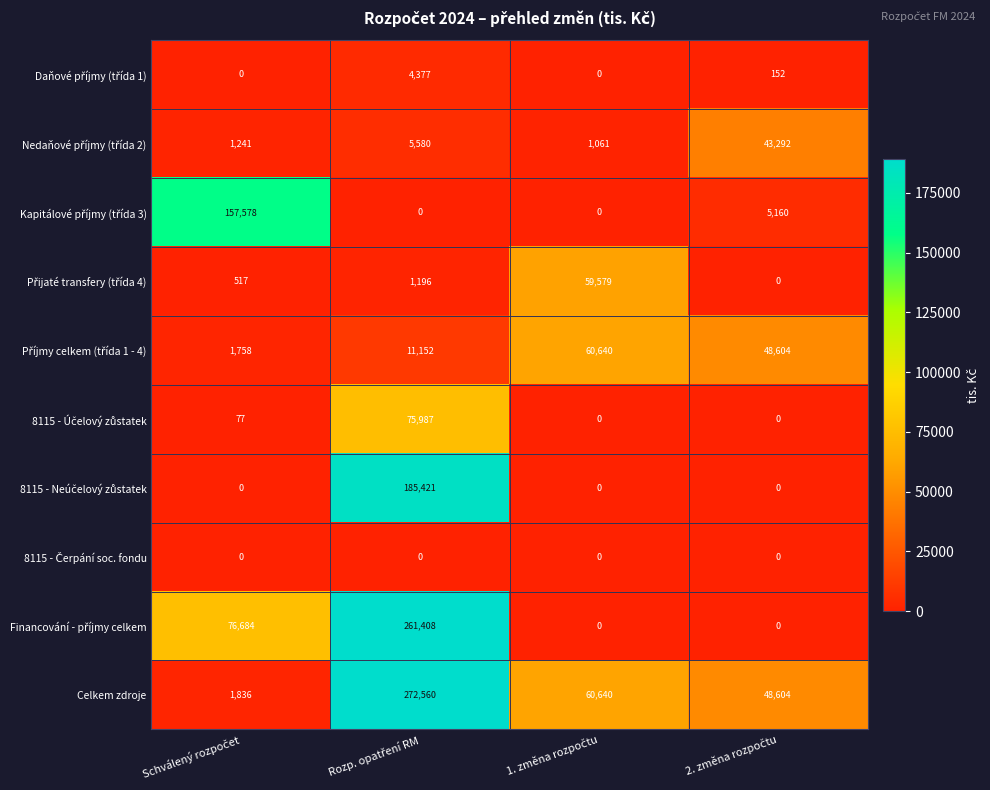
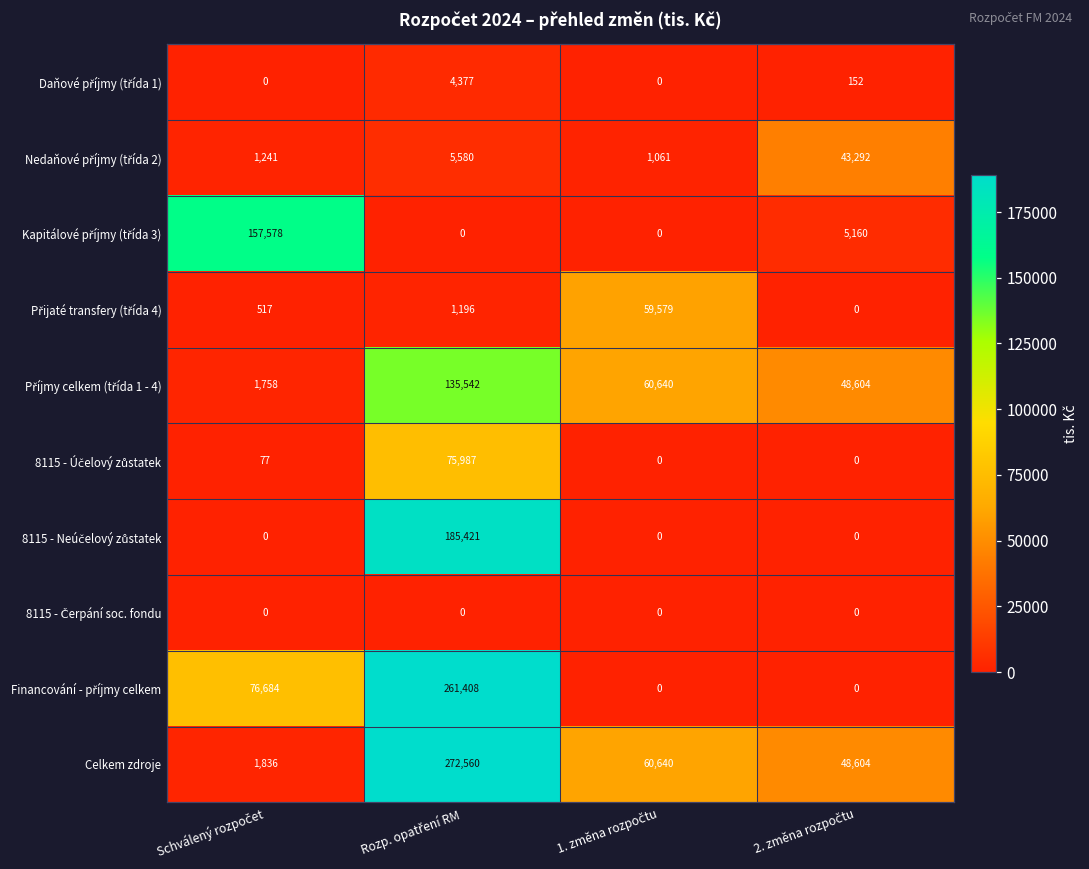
  {
    "Daňové příjmy (třída 1)": {
      "Schválený rozpočet": "0",
      "Rozp. opatření RM": "4,377",
      "1. změna rozpočtu": "0",
      "2. změna rozpočtu": "152"
    },
    "Nedaňové příjmy (třída 2)": {
      "Schválený rozpočet": "1,241",
      "Rozp. opatření RM": "5,580",
      "1. změna rozpočtu": "1,061",
      "2. změna rozpočtu": "43,292"
    },
    "Kapitálové příjmy (třída 3)": {
      "Schválený rozpočet": "157,578",
      "Rozp. opatření RM": "0",
      "1. změna rozpočtu": "0",
      "2. změna rozpočtu": "5,160"
    },
    "Přijaté transfery (třída 4)": {
      "Schválený rozpočet": "517",
      "Rozp. opatření RM": "1,196",
      "1. změna rozpočtu": "59,579",
      "2. změna rozpočtu": "0"
    },
    "Příjmy celkem (třída 1 - 4)": {
      "Schválený rozpočet": "1,758",
-     "Rozp. opatření RM": "11,152",
+     "Rozp. opatření RM": "135,542",
      "1. změna rozpočtu": "60,640",
      "2. změna rozpočtu": "48,604"
    },
    "8115 - Účelový zůstatek": {
      "Schválený rozpočet": "77",
      "Rozp. opatření RM": "75,987",
      "1. změna rozpočtu": "0",
      "2. změna rozpočtu": "0"
    },
    "8115 - Neúčelový zůstatek": {
      "Schválený rozpočet": "0",
      "Rozp. opatření RM": "185,421",
      "1. změna rozpočtu": "0",
      "2. změna rozpočtu": "0"
    },
    "8115 - Čerpání soc. fondu": {
      "Schválený rozpočet": "0",
      "Rozp. opatření RM": "0",
      "1. změna rozpočtu": "0",
      "2. změna rozpočtu": "0"
    },
    "Financování - příjmy celkem": {
      "Schválený rozpočet": "76,684",
      "Rozp. opatření RM": "261,408",
      "1. změna rozpočtu": "0",
      "2. změna rozpočtu": "0"
    },
    "Celkem zdroje": {
      "Schválený rozpočet": "1,836",
      "Rozp. opatření RM": "272,560",
      "1. změna rozpočtu": "60,640",
      "2. změna rozpočtu": "48,604"
    }
  }
